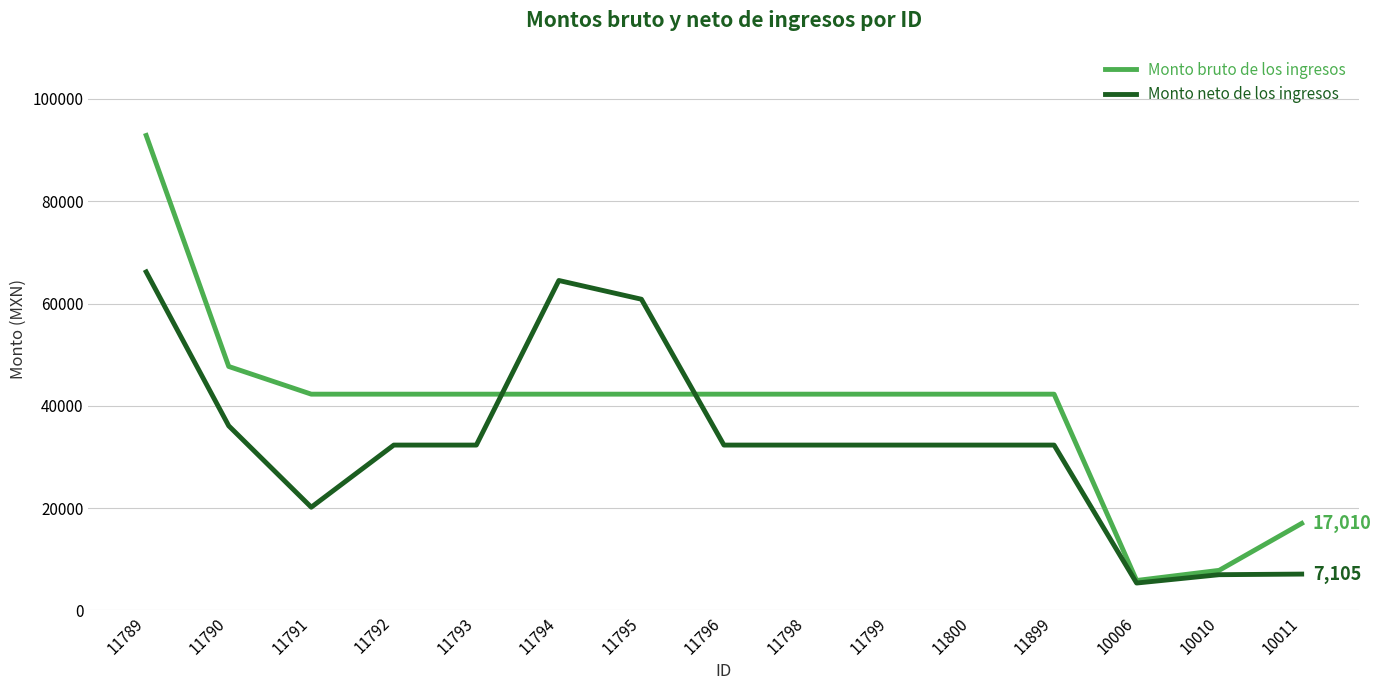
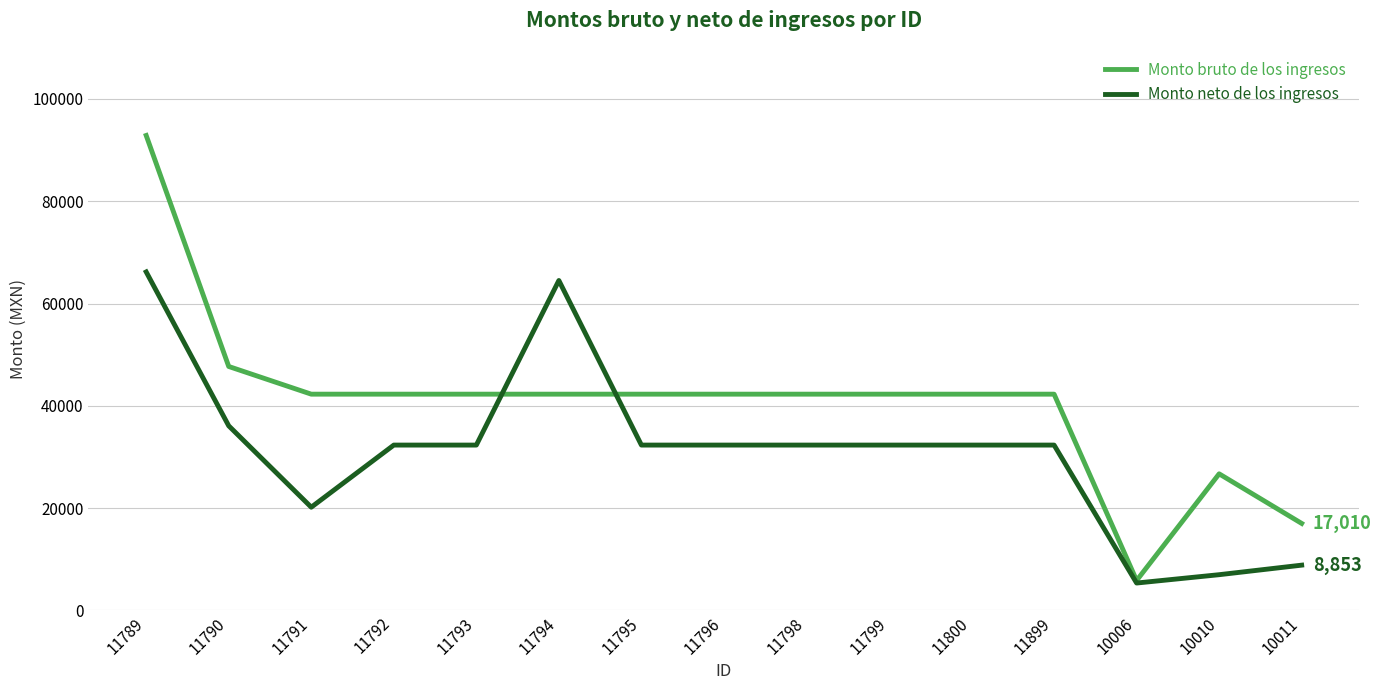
  {
    "Monto bruto de los ingresos": {
      "11789": "93000",
      "11790": "48000",
      "11791": "42000",
      "11792": "42000",
      "11793": "42000",
      "11794": "42000",
      "11795": "42000",
      "11796": "42000",
      "11798": "42000",
      "11799": "42000",
      "11800": "42000",
      "11899": "42000",
-     "10010": "8000"
+     "10010": "27000"
    },
    "Monto neto de los ingresos": {
-     "11795": "61000",
-     "10011": "7,105"
+     "11795": "32000",
+     "10011": "8,853"
    }
  }
